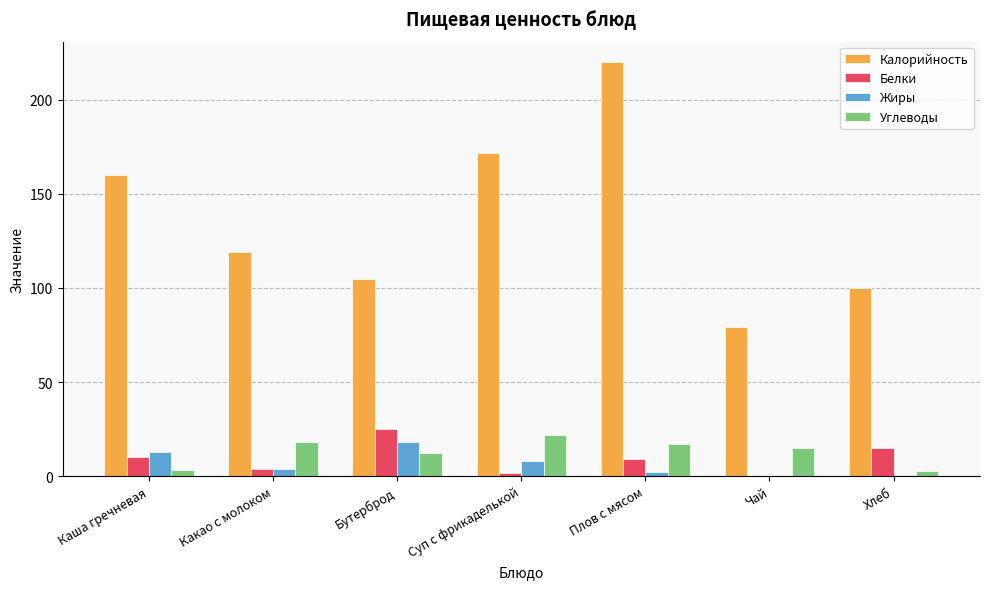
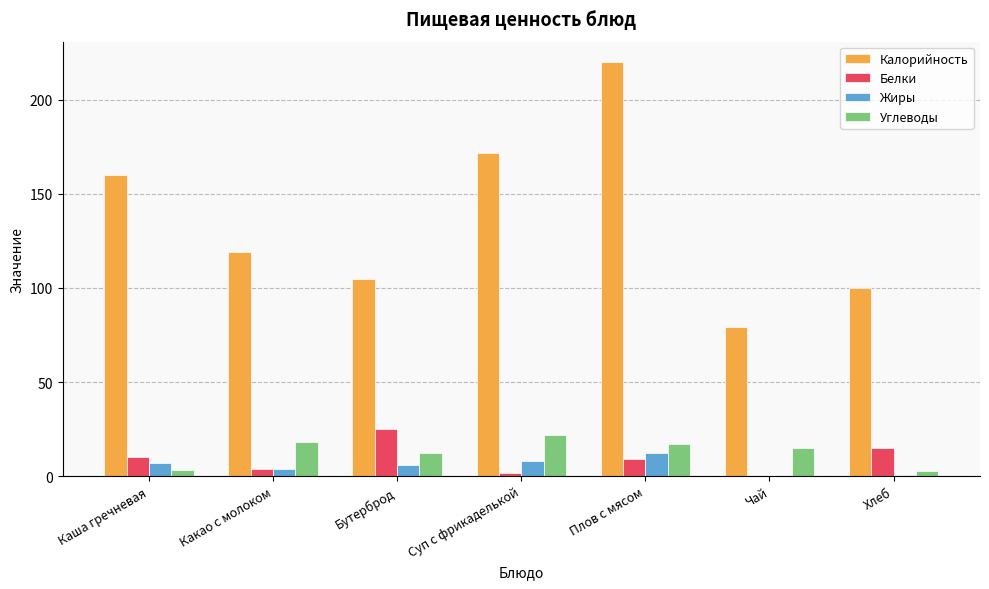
  {
    "Калорийность": {
      "Каша гречневая": 160,
      "Какао с молоком": 119,
      "Бутерброд": 105,
      "Суп с фрикаделькой": 172,
      "Плов с мясом": 220,
      "Чай": 79,
      "Хлеб": 100
    },
    "Белки": {
      "Каша гречневая": 10,
      "Какао с молоком": 4,
      "Бутерброд": 25,
      "Суп с фрикаделькой": 2,
      "Плов с мясом": 9,
      "Хлеб": 15
    },
    "Жиры": {
-     "Каша гречневая": 13,
+     "Каша гречневая": 7,
      "Какао с молоком": 4,
-     "Бутерброд": 18,
+     "Бутерброд": 6,
      "Суп с фрикаделькой": 8,
-     "Плов с мясом": 2,
+     "Плов с мясом": 12,
      "Чай": 0
    },
    "Углеводы": {
      "Каша гречневая": 3,
      "Какао с молоком": 18,
      "Бутерброд": 12,
      "Суп с фрикаделькой": 22,
      "Плов с мясом": 17,
      "Чай": 15,
      "Хлеб": 3
    }
  }
